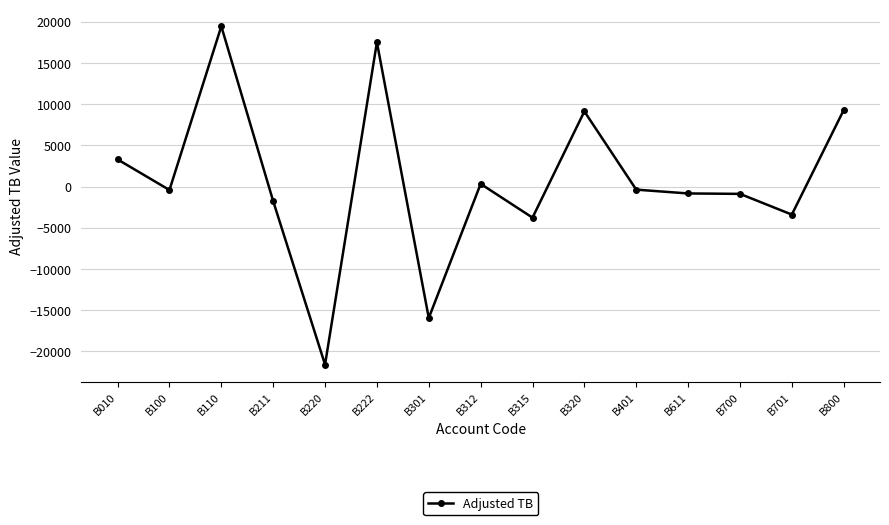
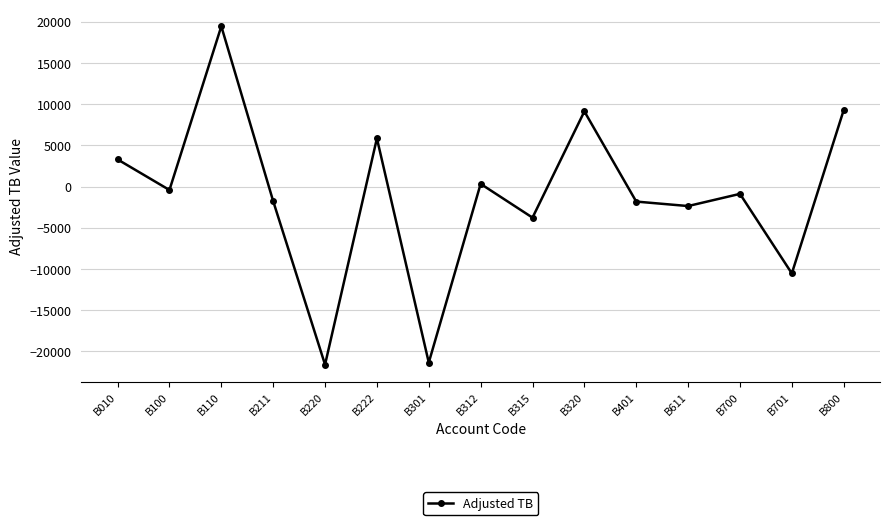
  {
    "B010": 3000,
    "B100": 0,
    "B110": 19000,
    "B211": -2000,
    "B220": -22000,
-   "B222": 18000,
-   "B301": -16000,
+   "B222": 6000,
+   "B301": -21000,
    "B312": 0,
    "B315": -4000,
    "B320": 9000,
-   "B401": 0,
-   "B611": -1000,
+   "B401": -2000,
+   "B611": -2000,
    "B700": -1000,
-   "B701": -3000,
+   "B701": -11000,
    "B800": 9000
  }
